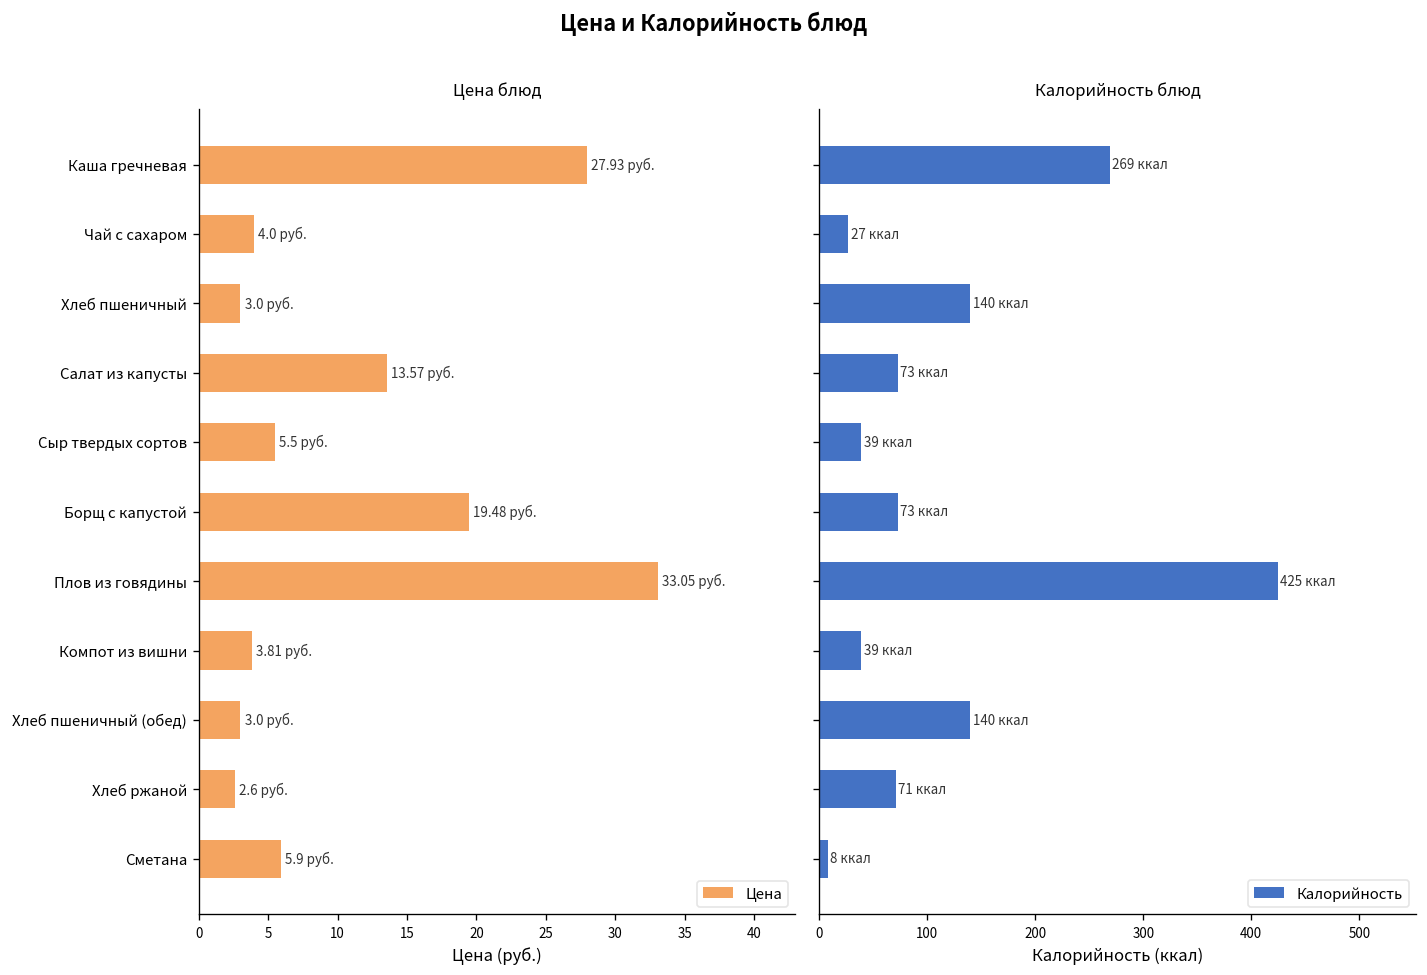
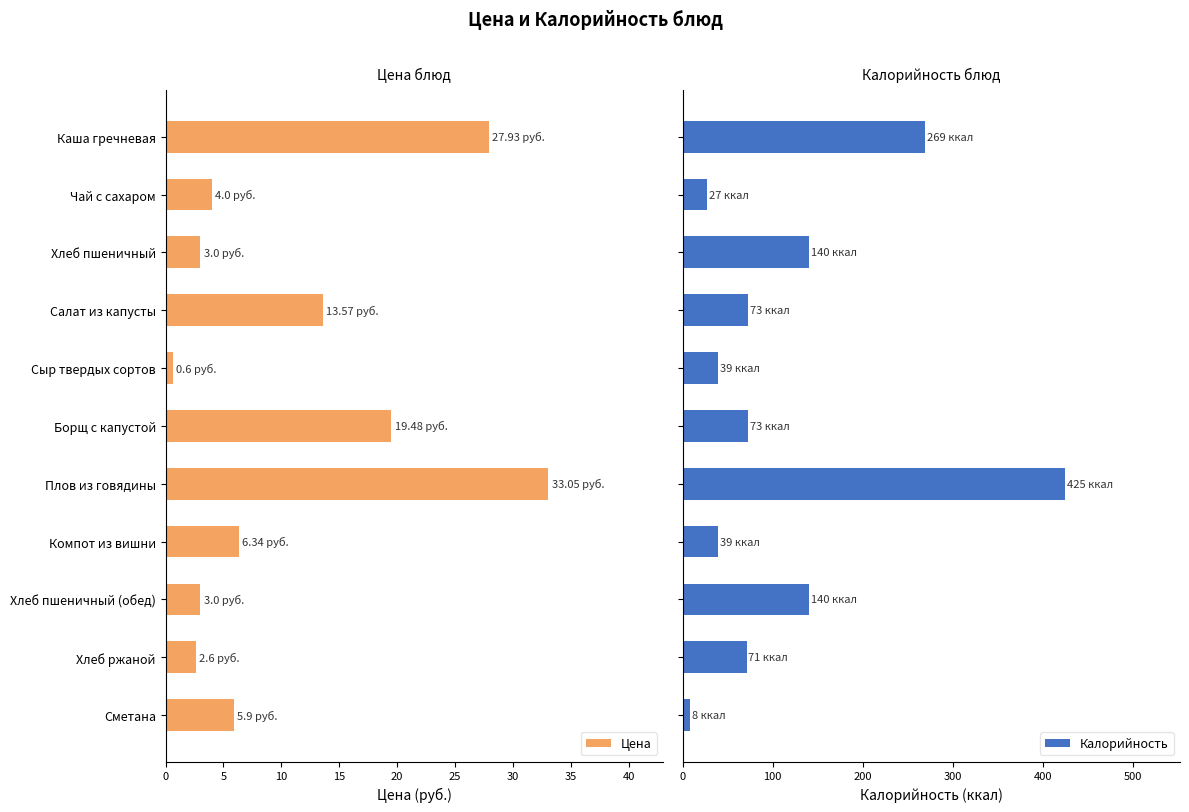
  {
    "Цена блюд": {
      "Каша гречневая": 27.93,
      "Чай с сахаром": 4.0,
      "Хлеб пшеничный": 3.0,
      "Салат из капусты": 13.57,
-     "Сыр твердых сортов": 5.5,
+     "Сыр твердых сортов": 0.6,
      "Борщ с капустой": 19.48,
      "Плов из говядины": 33.05,
-     "Компот из вишни": 3.81,
+     "Компот из вишни": 6.34,
      "Хлеб пшеничный (обед)": 3.0,
      "Хлеб ржаной": 2.6,
      "Сметана": 5.9
    }
  }
